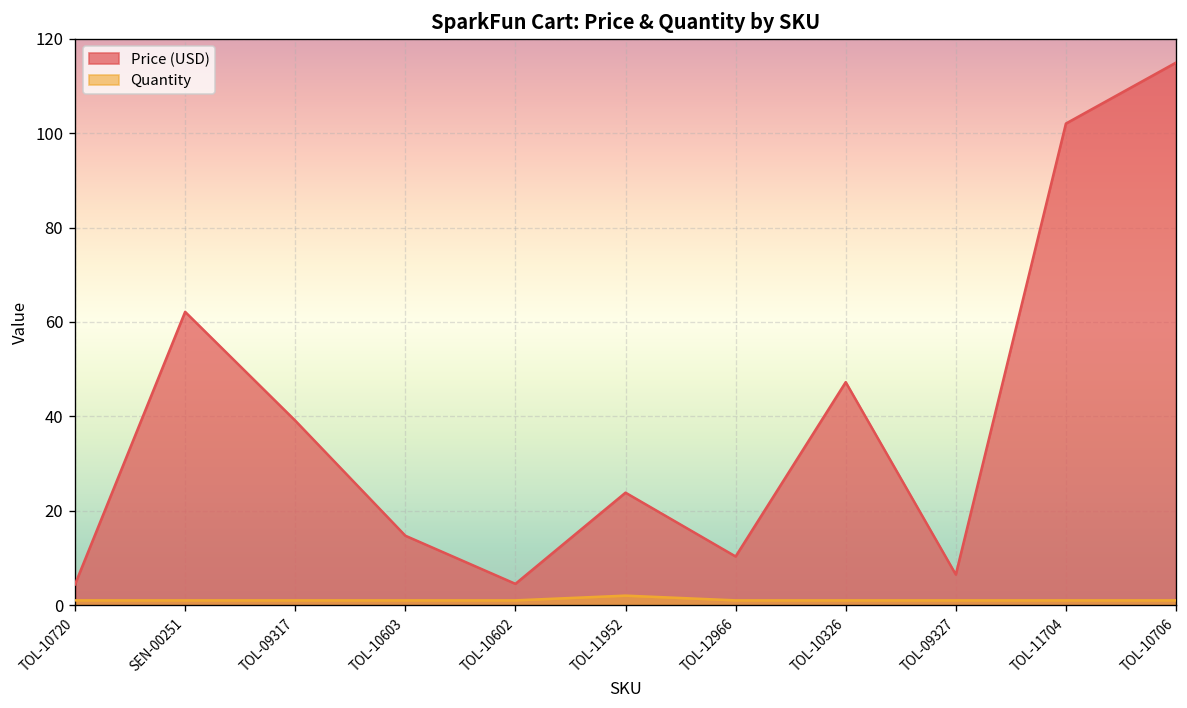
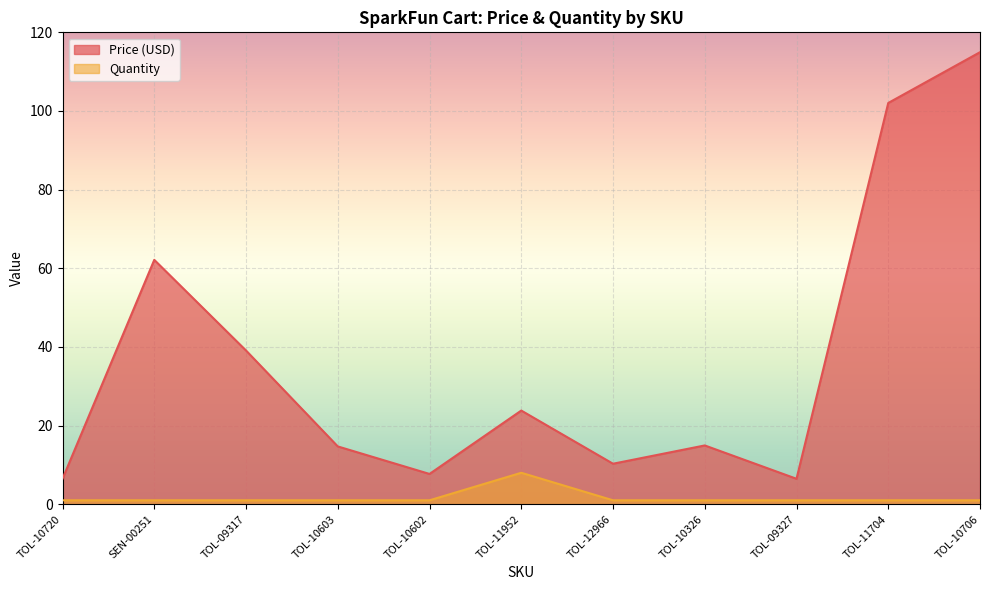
  {
    "Price (USD)": {
-     "TOL-10720": 4,
+     "TOL-10720": 6,
      "SEN-00251": 62,
      "TOL-09317": 39,
      "TOL-10603": 15,
-     "TOL-10602": 5,
+     "TOL-10602": 8,
      "TOL-11952": 24,
      "TOL-12966": 10,
-     "TOL-10326": 47,
+     "TOL-10326": 15,
      "TOL-09327": 6,
      "TOL-11704": 102,
      "TOL-10706": 115
    },
    "Quantity": {
      "TOL-10720": 1,
      "SEN-00251": 1,
      "TOL-09317": 1,
      "TOL-10603": 1,
      "TOL-10602": 1,
-     "TOL-11952": 2,
+     "TOL-11952": 8,
      "TOL-12966": 1,
      "TOL-10326": 1,
      "TOL-09327": 1,
      "TOL-11704": 1,
      "TOL-10706": 1
    }
  }
